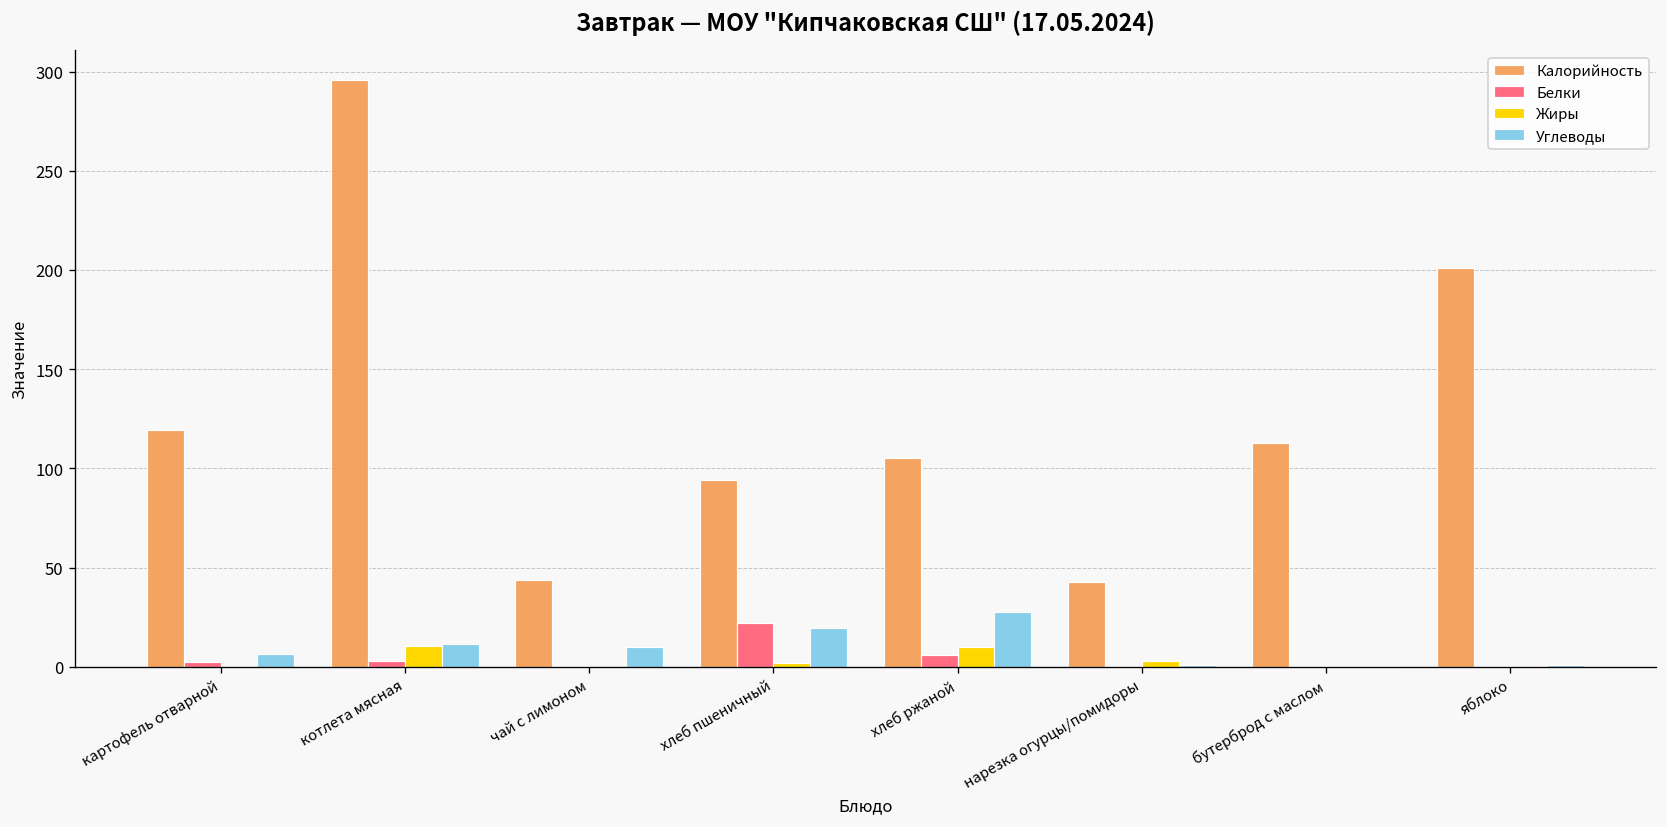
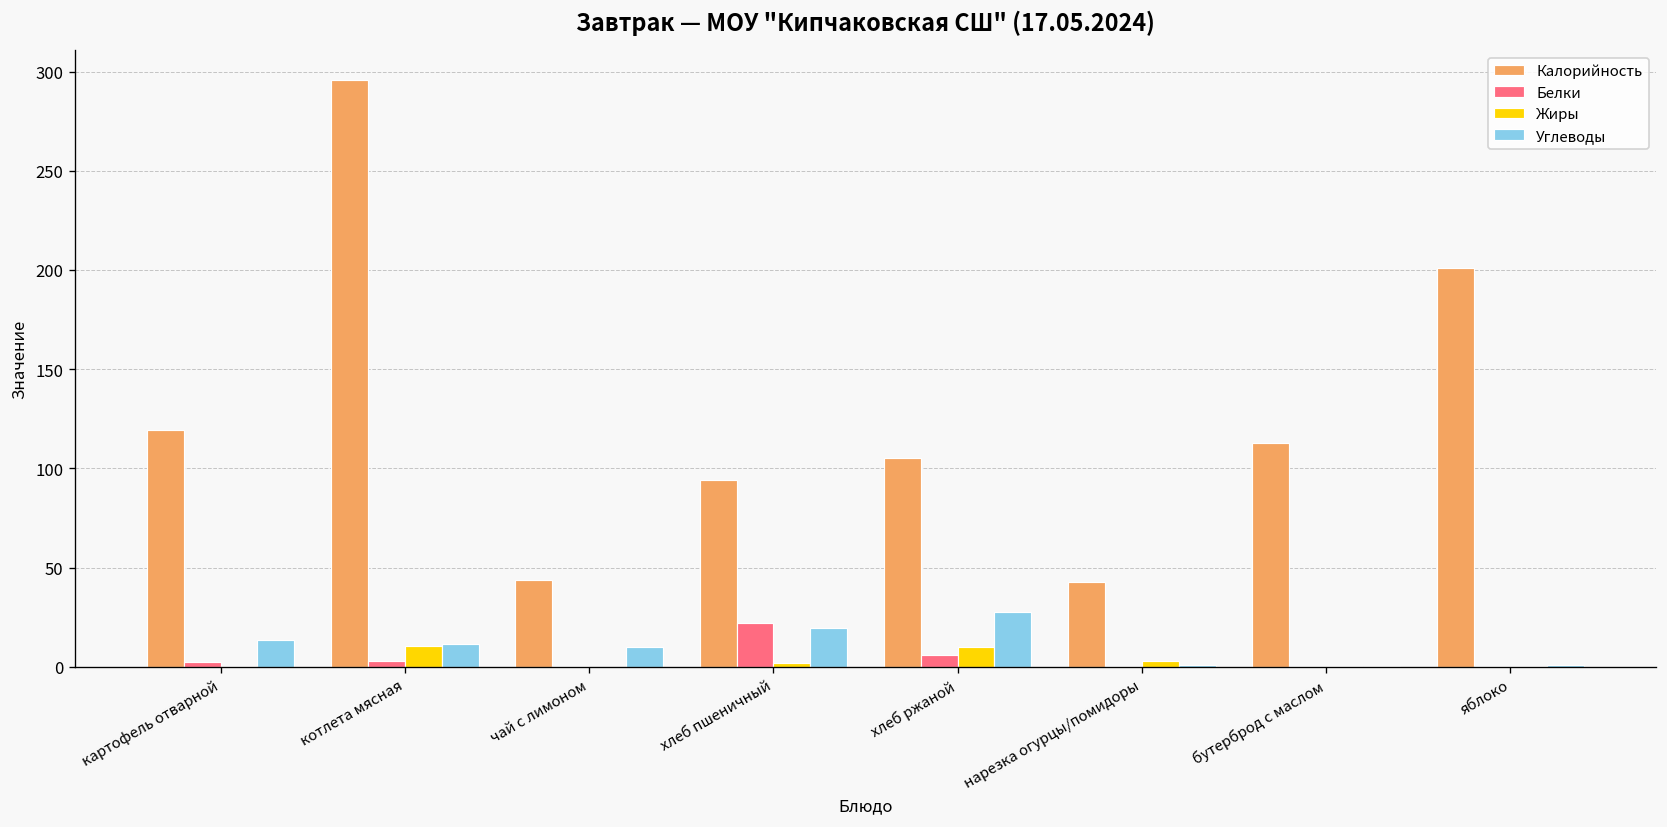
  {
    "Калорийность": {
      "картофель отварной": 119,
      "котлета мясная": 296,
      "чай с лимоном": 44,
      "хлеб пшеничный": 94,
      "хлеб ржаной": 105,
      "нарезка огурцы/помидоры": 43,
      "бутерброд с маслом": 113,
      "яблоко": 201
    },
    "Белки": {
      "картофель отварной": 2,
      "котлета мясная": 3,
      "хлеб пшеничный": 22,
      "хлеб ржаной": 6
    },
    "Жиры": {
      "котлета мясная": 10,
      "чай с лимоном": 0,
      "хлеб пшеничный": 2,
      "хлеб ржаной": 10,
      "нарезка огурцы/помидоры": 3
    },
    "Углеводы": {
-     "картофель отварной": 6,
+     "картофель отварной": 13,
      "котлета мясная": 11,
      "чай с лимоном": 10,
      "хлеб пшеничный": 19,
      "хлеб ржаной": 27
    }
  }
